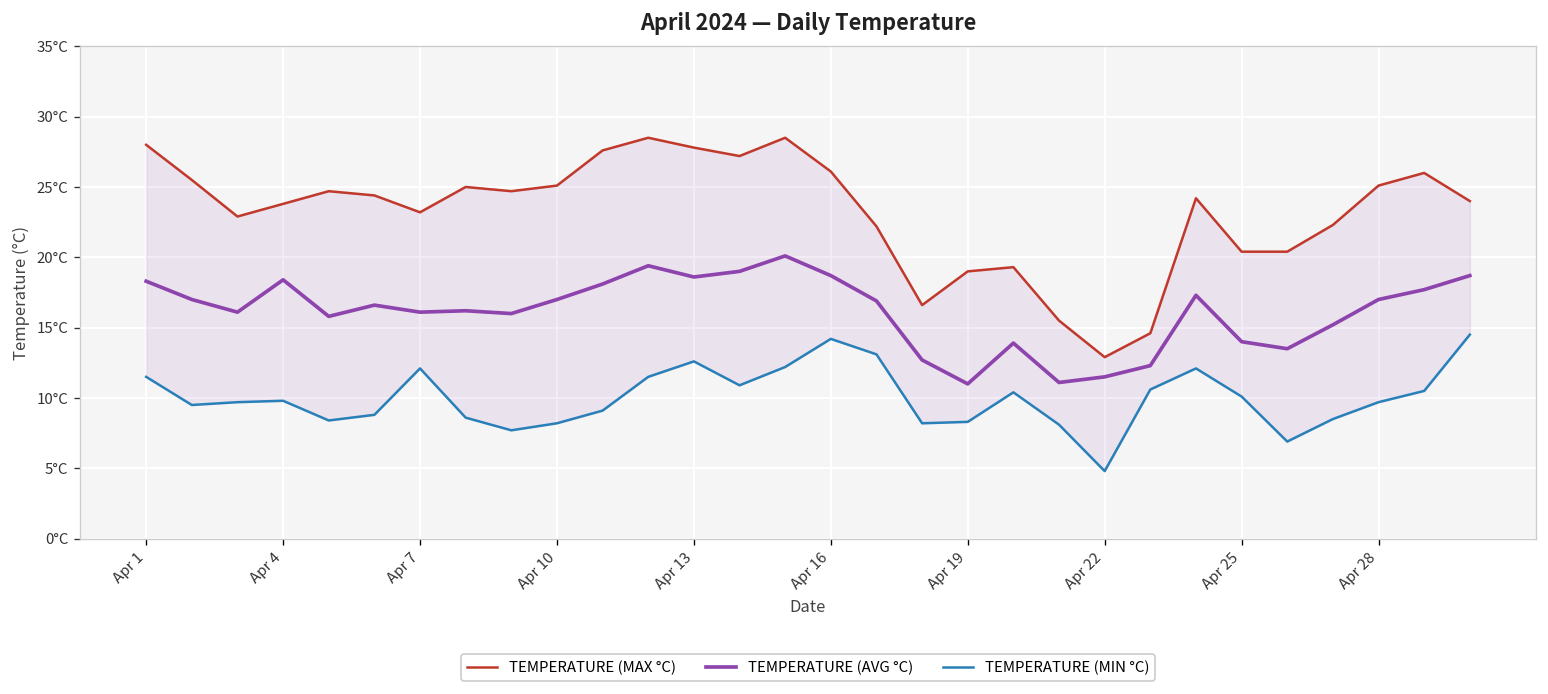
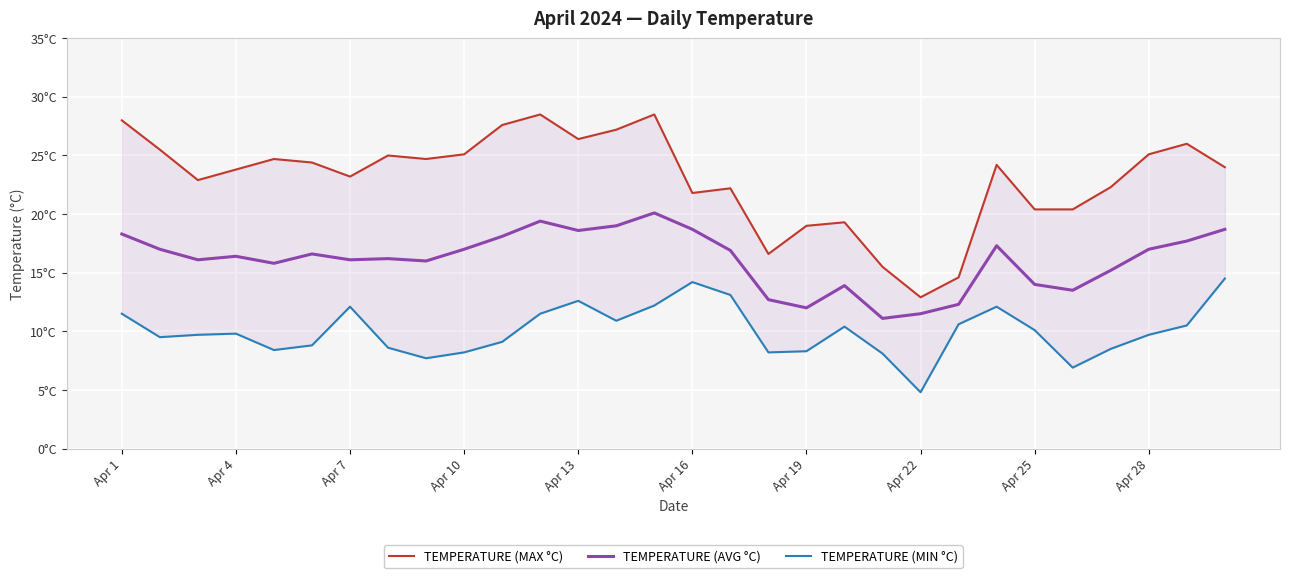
  {
    "TEMPERATURE (MAX °C)": {
      "Apr 1": "28.0°C",
      "Apr 4": "23.8°C",
      "Apr 7": "23.2°C",
      "Apr 10": "25.1°C",
-     "Apr 13": "27.8°C",
-     "Apr 16": "26.1°C",
+     "Apr 13": "26.4°C",
+     "Apr 16": "21.8°C",
      "Apr 19": "19.0°C",
      "Apr 22": "12.9°C",
      "Apr 25": "20.4°C",
      "Apr 28": "25.1°C"
    },
    "TEMPERATURE (AVG °C)": {
      "Apr 1": "18.3°C",
-     "Apr 4": "18.4°C",
+     "Apr 4": "16.4°C",
      "Apr 7": "16.1°C",
      "Apr 10": "17.0°C",
      "Apr 13": "18.6°C",
      "Apr 16": "18.7°C",
-     "Apr 19": "11°C",
+     "Apr 19": "12°C",
      "Apr 22": "11.5°C",
      "Apr 25": "14.0°C",
      "Apr 28": "17.0°C"
    },
    "TEMPERATURE (MIN °C)": {
      "Apr 1": "11.5°C",
      "Apr 4": "9.8°C",
      "Apr 7": "12.1°C",
      "Apr 10": "8.2°C",
      "Apr 13": "12.6°C",
      "Apr 16": "14.2°C",
      "Apr 19": "8.3°C",
      "Apr 22": "4.8°C",
      "Apr 25": "10.1°C",
      "Apr 28": "9.7°C"
    }
  }
